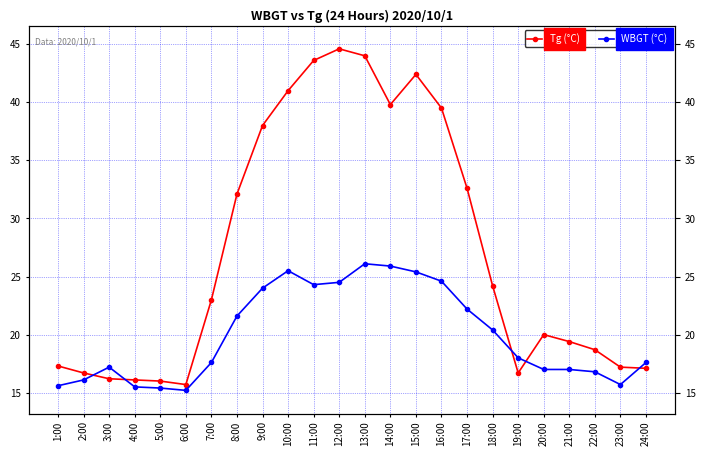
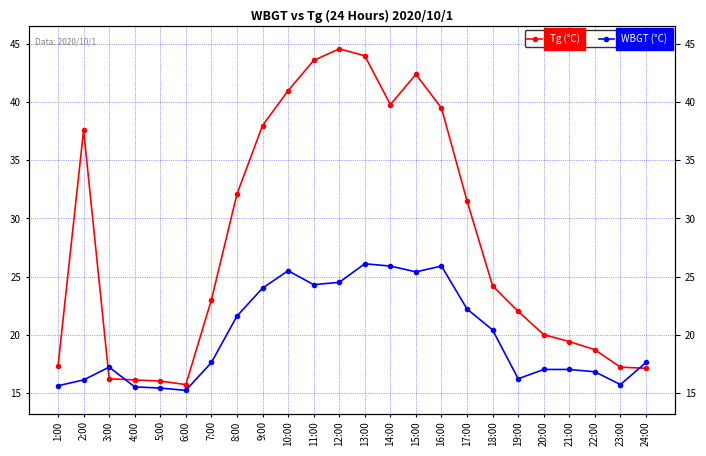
  {
    "Tg (°C)": {
      "1:00": 17.3,
-     "2:00": 16.7,
+     "2:00": 37.6,
      "3:00": 16.2,
      "4:00": 16.1,
      "5:00": 16.0,
      "6:00": 15.7,
      "7:00": 23.0,
      "8:00": 32.1,
      "9:00": 38.0,
      "10:00": 41.0,
      "11:00": 43.6,
      "12:00": 44.6,
      "13:00": 44.0,
      "14:00": 39.8,
      "15:00": 42.4,
      "16:00": 39.5,
-     "17:00": 32.6,
+     "17:00": 31.5,
      "18:00": 24.2,
-     "19:00": 16.7,
+     "19:00": 22.0,
      "20:00": 20.0,
      "21:00": 19.4,
      "22:00": 18.7,
      "23:00": 17.2,
      "24:00": 17.1
    },
    "WBGT (°C)": {
      "1:00": 15.6,
      "2:00": 16.1,
      "3:00": 17.2,
      "4:00": 15.5,
      "5:00": 15.4,
      "6:00": 15.2,
      "7:00": 17.6,
      "8:00": 21.6,
      "9:00": 24.0,
      "10:00": 25.5,
      "11:00": 24.3,
      "12:00": 24.5,
      "13:00": 26.1,
      "14:00": 25.9,
      "15:00": 25.4,
-     "16:00": 24.6,
+     "16:00": 25.9,
      "17:00": 22.2,
      "18:00": 20.4,
-     "19:00": 18.0,
+     "19:00": 16.2,
      "20:00": 17.0,
      "21:00": 17.0,
      "22:00": 16.8,
      "23:00": 15.7,
      "24:00": 17.6
    }
  }
